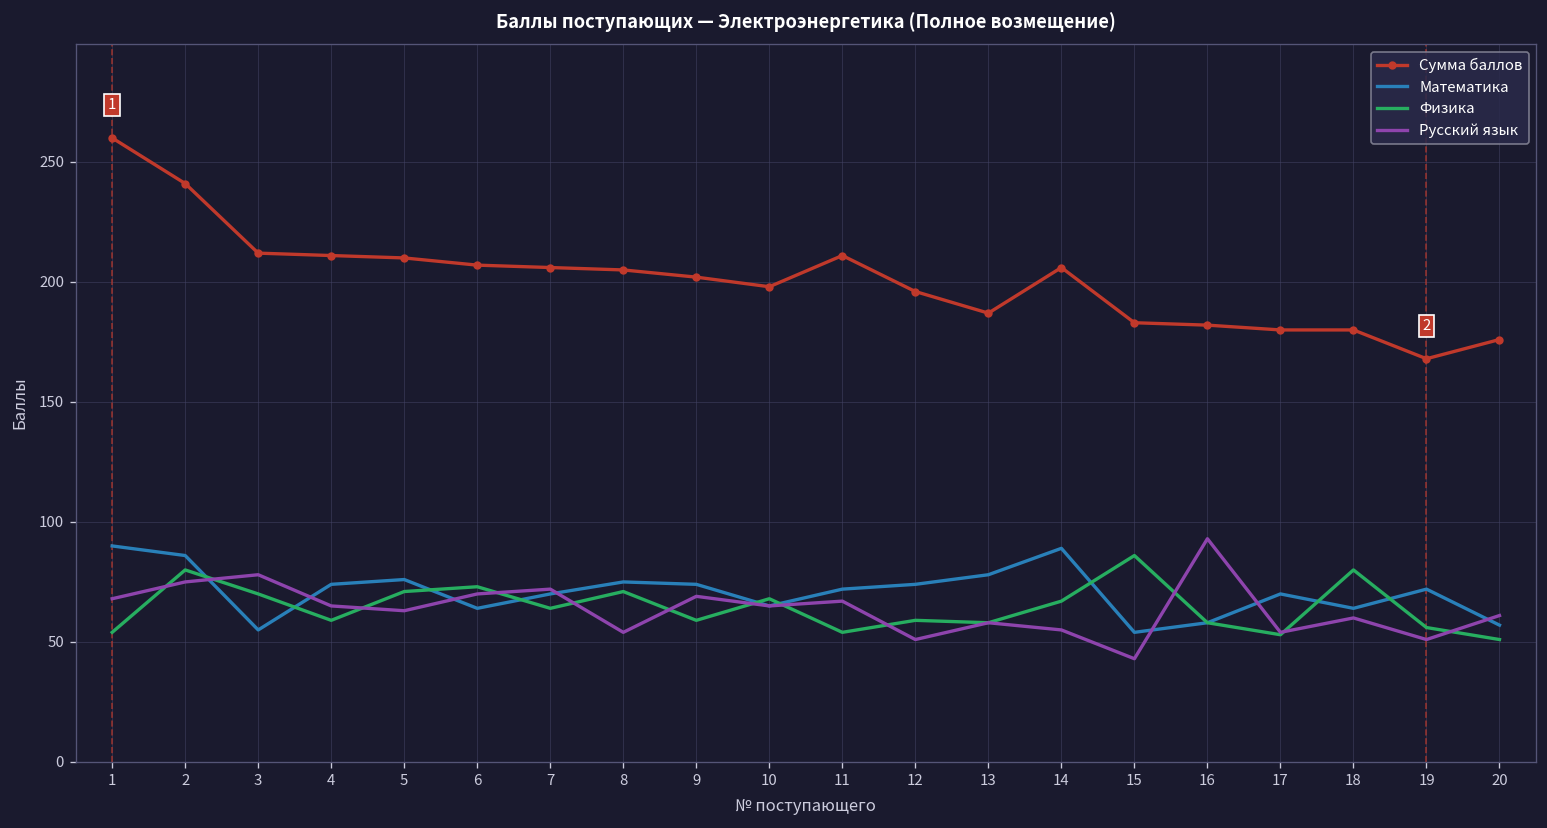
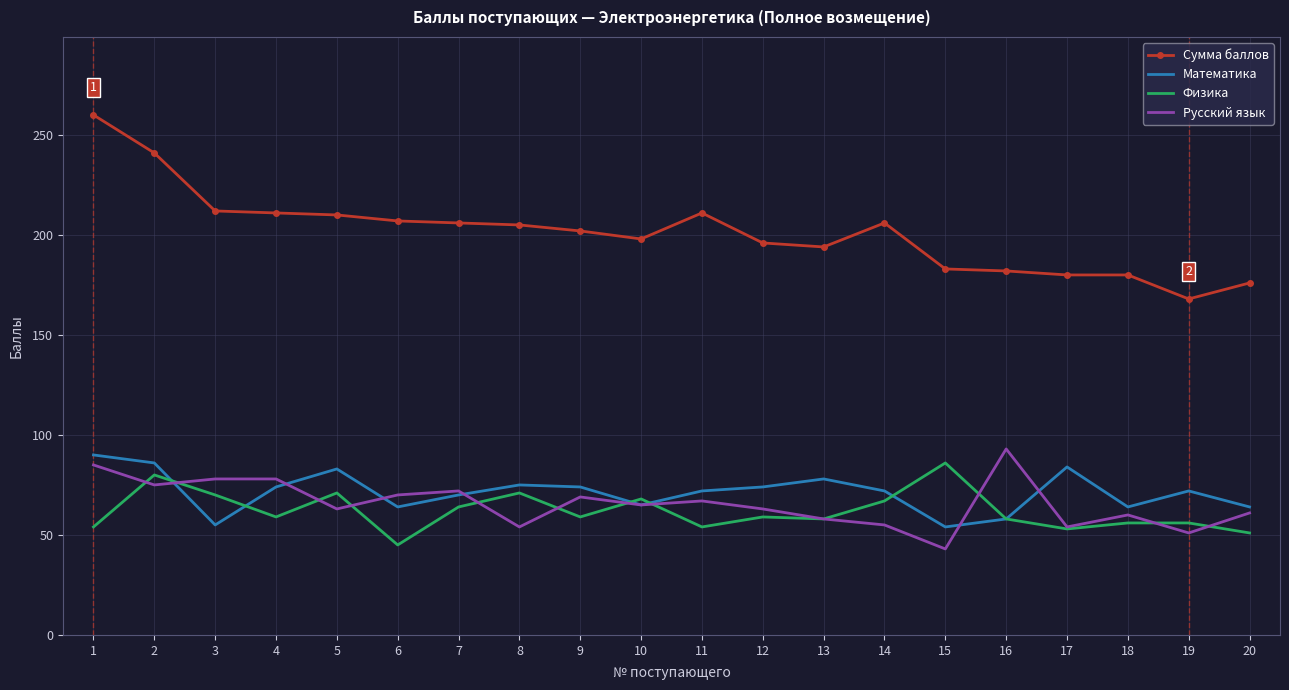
  {
    "Сумма баллов": {
      "2": 241,
      "3": 212,
      "4": 211,
      "5": 210,
      "6": 207,
      "7": 206,
      "8": 205,
      "9": 202,
      "10": 198,
      "11": 211,
      "12": 196,
-     "13": 187,
+     "13": 194,
      "14": 206,
      "15": 183,
      "16": 182,
      "17": 180,
      "18": 180,
      "20": 176
    },
    "Математика": {
      "1": 90,
      "2": 86,
      "3": 55,
      "4": 74,
-     "5": 76,
+     "5": 83,
      "6": 64,
      "7": 70,
      "8": 75,
      "9": 74,
      "11": 72,
      "12": 74,
      "13": 78,
-     "14": 89,
+     "14": 72,
      "15": 54,
-     "17": 70,
+     "17": 84,
      "18": 64,
      "19": 72,
-     "20": 57
+     "20": 64
    },
    "Физика": {
      "1": 54,
      "2": 80,
      "3": 70,
      "4": 59,
      "5": 71,
-     "6": 73,
+     "6": 45,
      "7": 64,
      "8": 71,
      "9": 59,
      "10": 68,
      "11": 54,
      "12": 59,
      "14": 67,
      "15": 86,
-     "18": 80,
+     "18": 56,
      "19": 56,
      "20": 51
    },
    "Русский язык": {
-     "1": 68,
+     "1": 85,
      "2": 75,
      "3": 78,
-     "4": 65,
+     "4": 78,
      "5": 63,
      "6": 70,
      "7": 72,
      "8": 54,
      "9": 69,
      "11": 67,
-     "12": 51,
+     "12": 63,
      "14": 55,
      "15": 43,
      "16": 93,
      "18": 60,
      "19": 51,
      "20": 61
    }
  }
